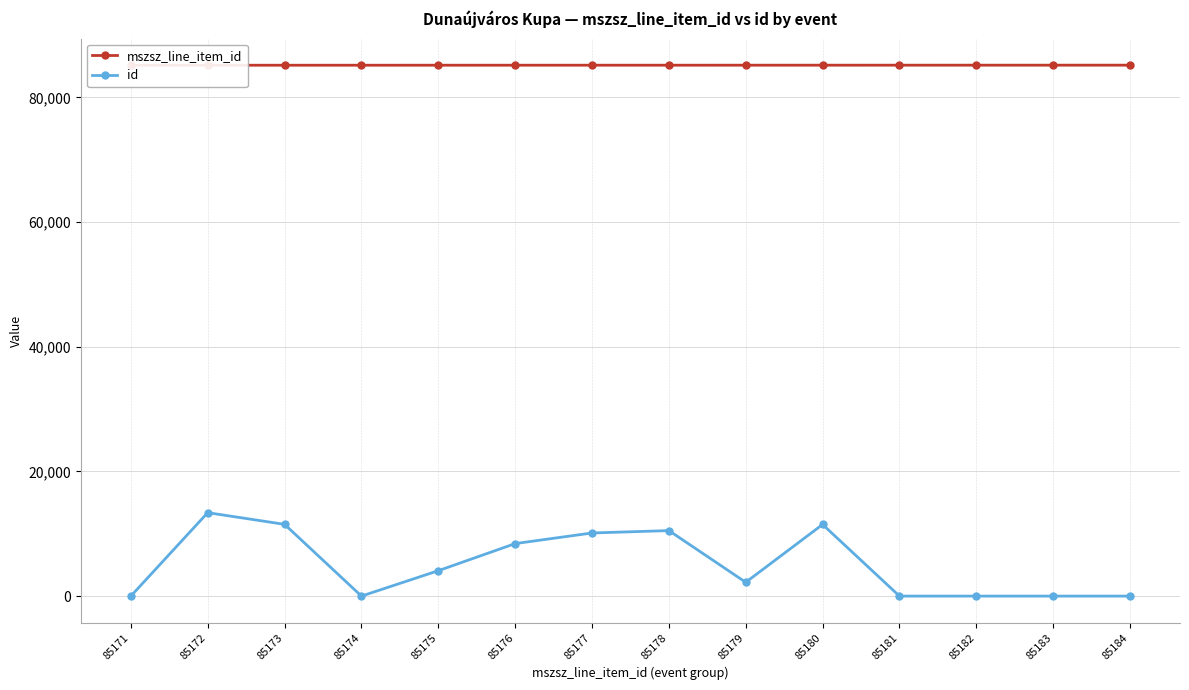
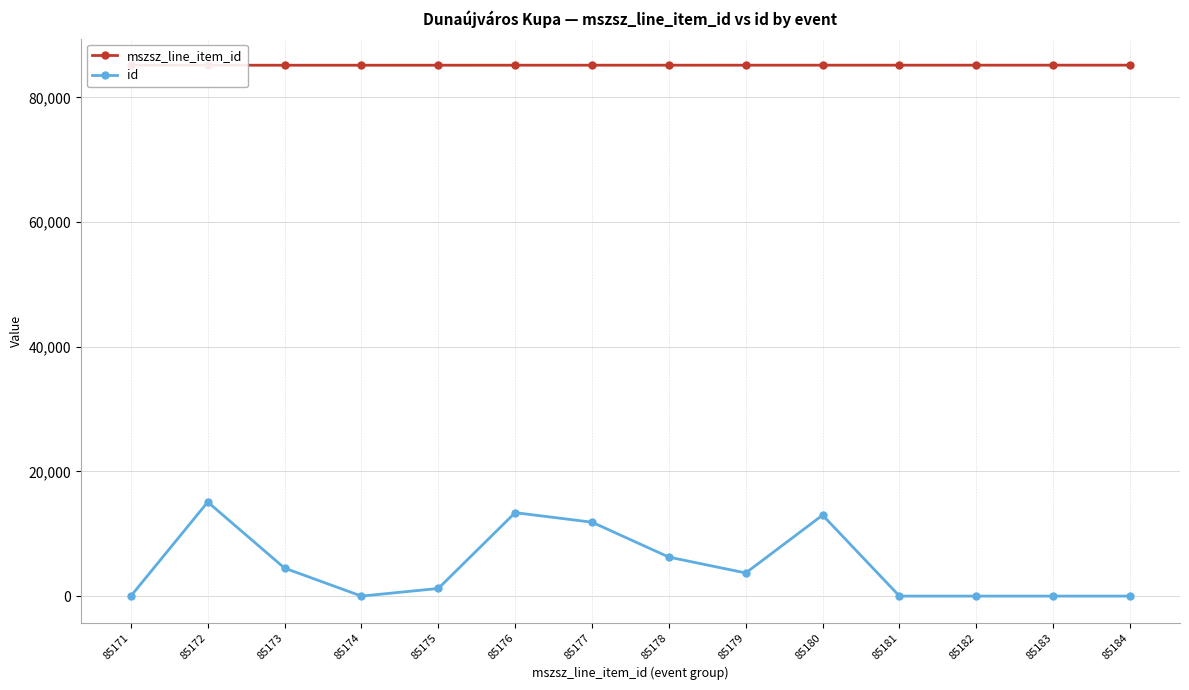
  {
    "mszsz_line_item_id": {
      "85173": "85,000",
      "85174": "85,000",
      "85175": "85,000",
      "85176": "85,000",
      "85177": "85,000",
      "85178": "85,000",
      "85179": "85,000",
      "85180": "85,000",
      "85181": "85,000",
      "85182": "85,000",
      "85183": "85,000",
      "85184": "85,000"
    },
    "id": {
      "85171": "0",
-     "85172": "13,000",
-     "85173": "12,000",
+     "85172": "15,000",
+     "85173": "4,000",
      "85174": "0",
-     "85175": "4,000",
-     "85176": "8,000",
-     "85177": "10,000",
-     "85178": "11,000",
-     "85179": "2,000",
-     "85180": "11,000",
+     "85175": "1,000",
+     "85176": "13,000",
+     "85177": "12,000",
+     "85178": "6,000",
+     "85179": "4,000",
+     "85180": "13,000",
      "85181": "0",
      "85182": "0",
      "85183": "0",
      "85184": "0"
    }
  }
